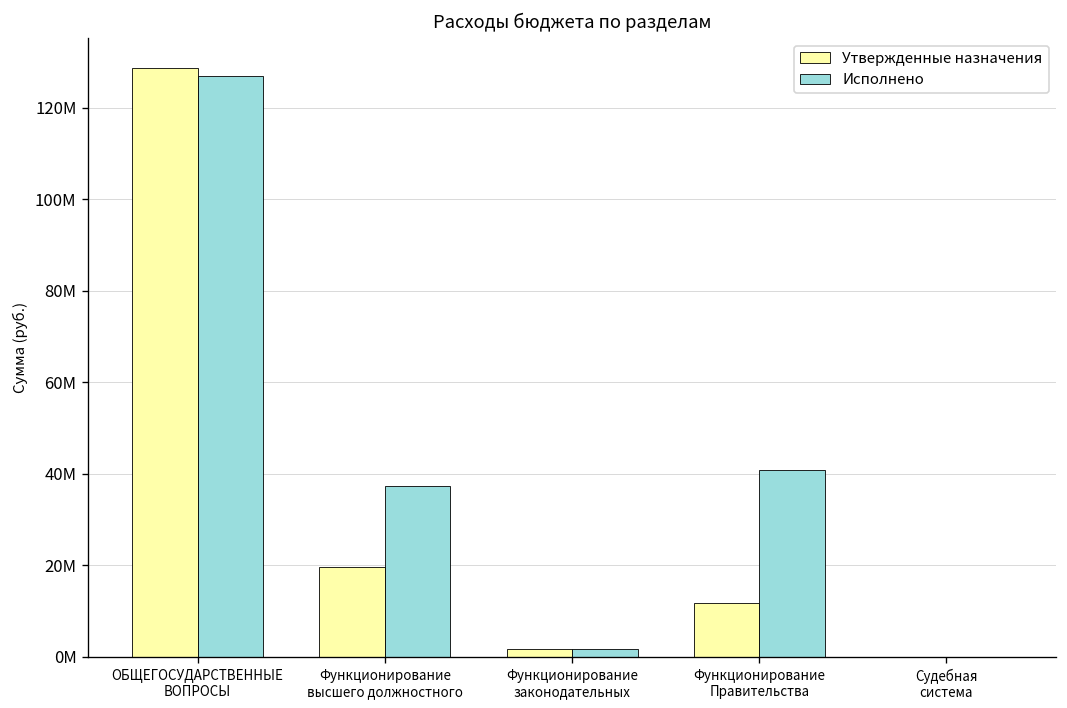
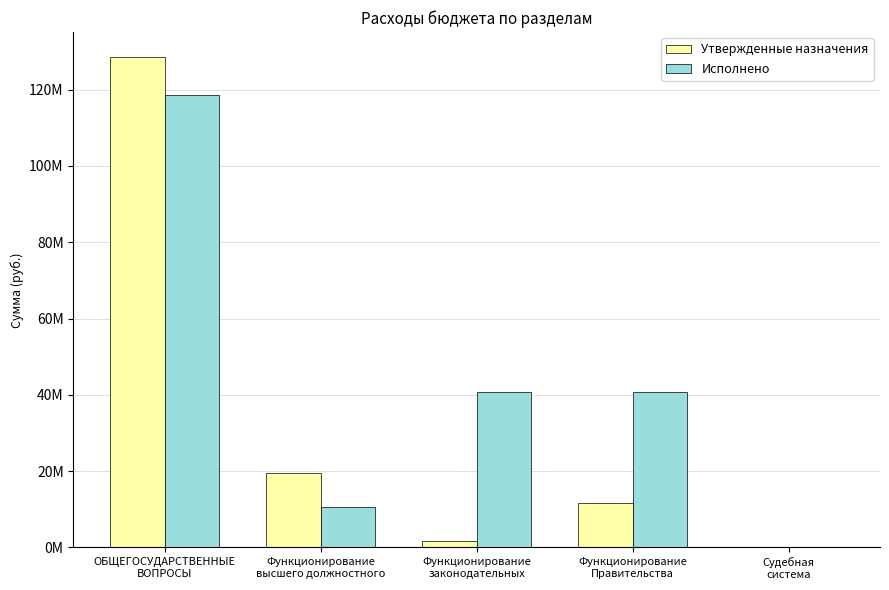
  {
    "Утвержденные назначения": {
      "ОБЩЕГОСУДАРСТВЕННЫЕ ВОПРОСЫ": 129000000,
      "Функционирование высшего должностного": 20000000,
      "Функционирование законодательных": 2000000,
      "Функционирование Правительства": 12000000
    },
    "Исполнено": {
-     "ОБЩЕГОСУДАРСТВЕННЫЕ ВОПРОСЫ": 127000000,
-     "Функционирование высшего должностного": 37000000,
-     "Функционирование законодательных": 2000000,
+     "ОБЩЕГОСУДАРСТВЕННЫЕ ВОПРОСЫ": 119000000,
+     "Функционирование высшего должностного": 11000000,
+     "Функционирование законодательных": 41000000,
      "Функционирование Правительства": 41000000
    }
  }
